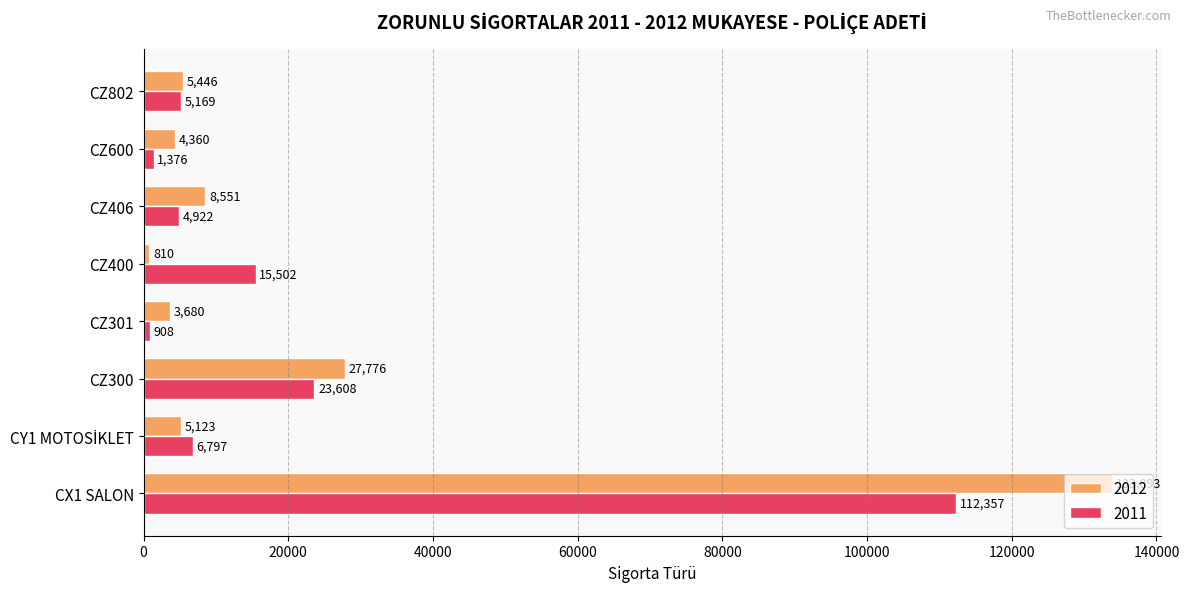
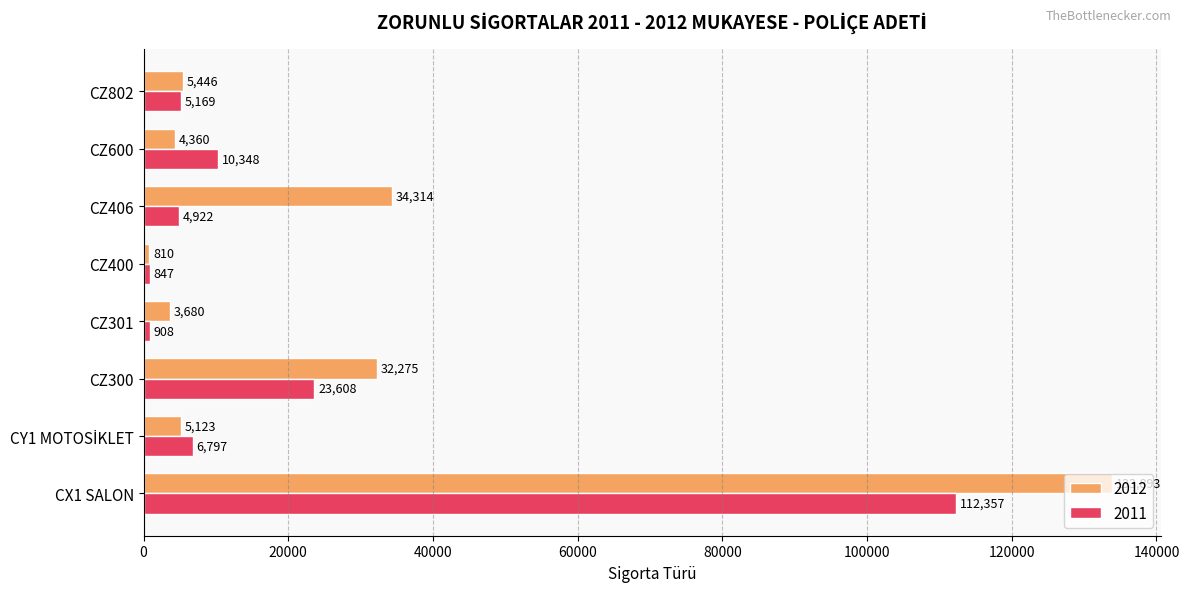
  {
    "2012": {
      "CZ802": "5,446",
      "CZ600": "4,360",
-     "CZ406": "8,551",
+     "CZ406": "34,314",
      "CZ400": "810",
      "CZ301": "3,680",
-     "CZ300": "27,776",
+     "CZ300": "32,275",
      "CY1 MOTOSİKLET": "5,123"
    },
    "2011": {
      "CZ802": "5,169",
-     "CZ600": "1,376",
+     "CZ600": "10,348",
      "CZ406": "4,922",
-     "CZ400": "15,502",
+     "CZ400": "847",
      "CZ301": "908",
      "CZ300": "23,608",
      "CY1 MOTOSİKLET": "6,797",
      "CX1 SALON": "112,357"
    }
  }
